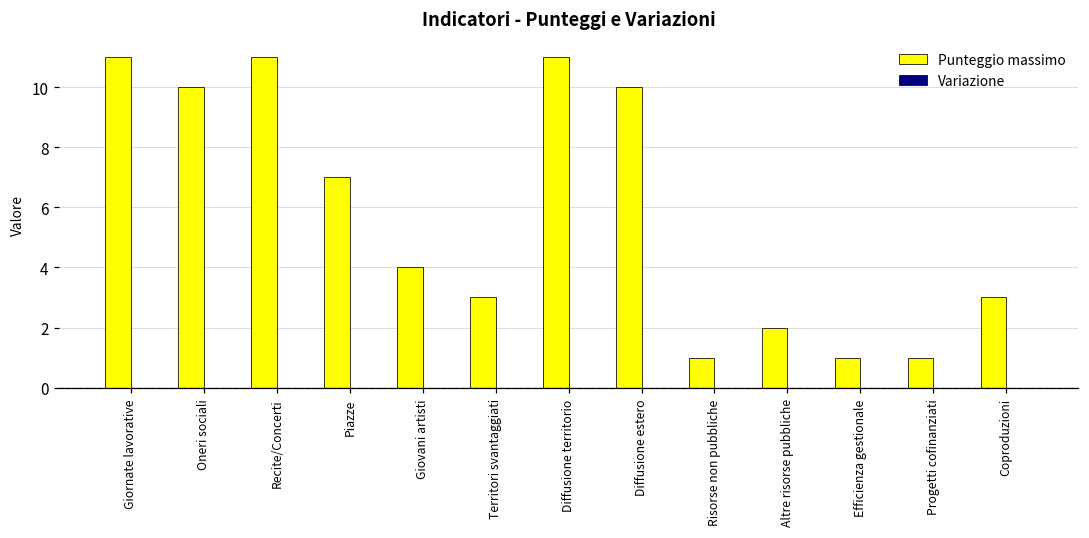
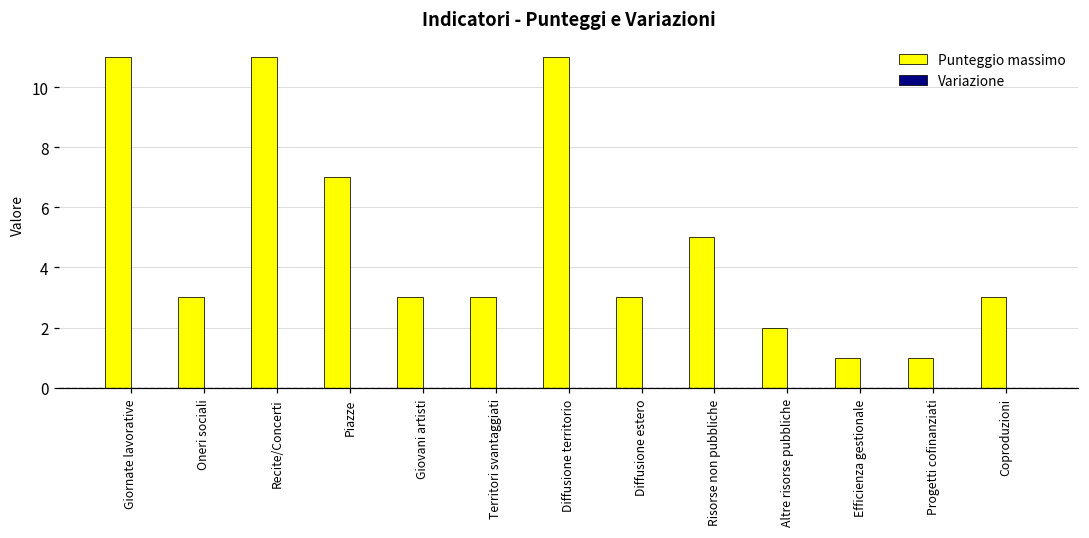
  {
    "Punteggio massimo": {
      "Giornate lavorative": 11,
-     "Oneri sociali": 10,
+     "Oneri sociali": 3,
      "Recite/Concerti": 11,
      "Piazze": 7,
-     "Giovani artisti": 4,
+     "Giovani artisti": 3,
      "Territori svantaggiati": 3,
      "Diffusione territorio": 11,
-     "Diffusione estero": 10,
-     "Risorse non pubbliche": 1,
+     "Diffusione estero": 3,
+     "Risorse non pubbliche": 5,
      "Altre risorse pubbliche": 2,
      "Efficienza gestionale": 1,
      "Progetti cofinanziati": 1,
      "Coproduzioni": 3
    },
    "Variazione": {
      "Giornate lavorative": 0,
      "Oneri sociali": 0,
      "Recite/Concerti": 0,
      "Piazze": 0,
      "Giovani artisti": 0,
      "Territori svantaggiati": 0,
      "Diffusione territorio": 0,
      "Diffusione estero": 0,
      "Risorse non pubbliche": 0,
      "Altre risorse pubbliche": 0,
      "Efficienza gestionale": 0,
      "Progetti cofinanziati": 0,
      "Coproduzioni": 0
    }
  }
